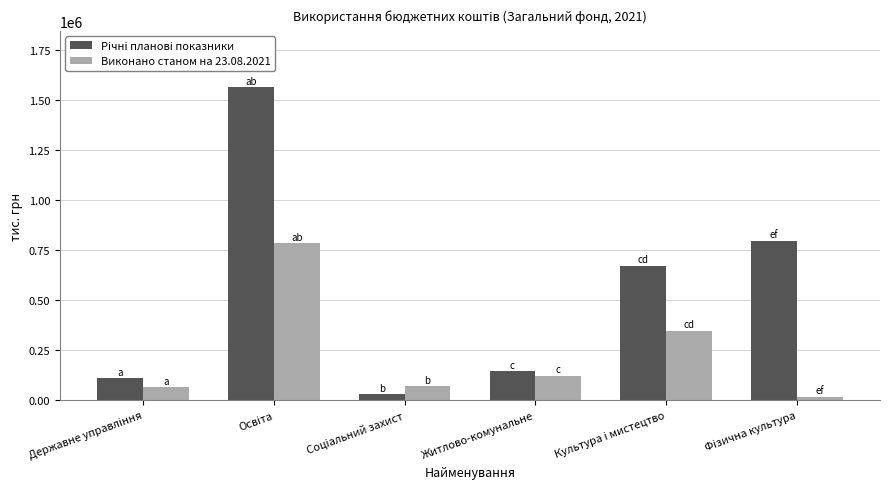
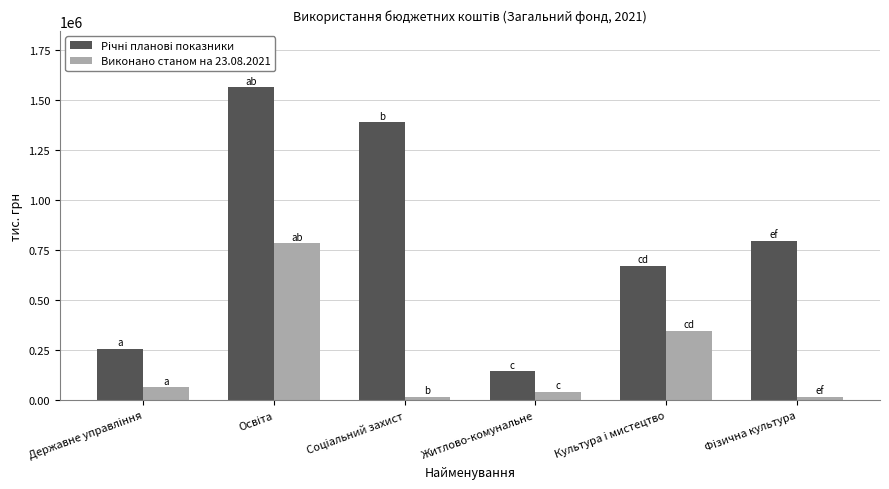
  {
    "Річні планові показники": {
-     "Державне управління": 110000,
+     "Державне управління": 260000,
      "Освіта": 1560000,
-     "Соціальний захист": 30000,
+     "Соціальний захист": 1390000,
      "Житлово-комунальне": 140000,
      "Культура і мистецтво": 670000,
      "Фізична культура": 800000
    },
    "Виконано станом на 23.08.2021": {
      "Державне управління": 70000,
      "Освіта": 780000,
-     "Соціальний захист": 70000,
-     "Житлово-комунальне": 120000,
+     "Соціальний захист": 20000,
+     "Житлово-комунальне": 40000,
      "Культура і мистецтво": 350000,
      "Фізична культура": 20000
    }
  }
